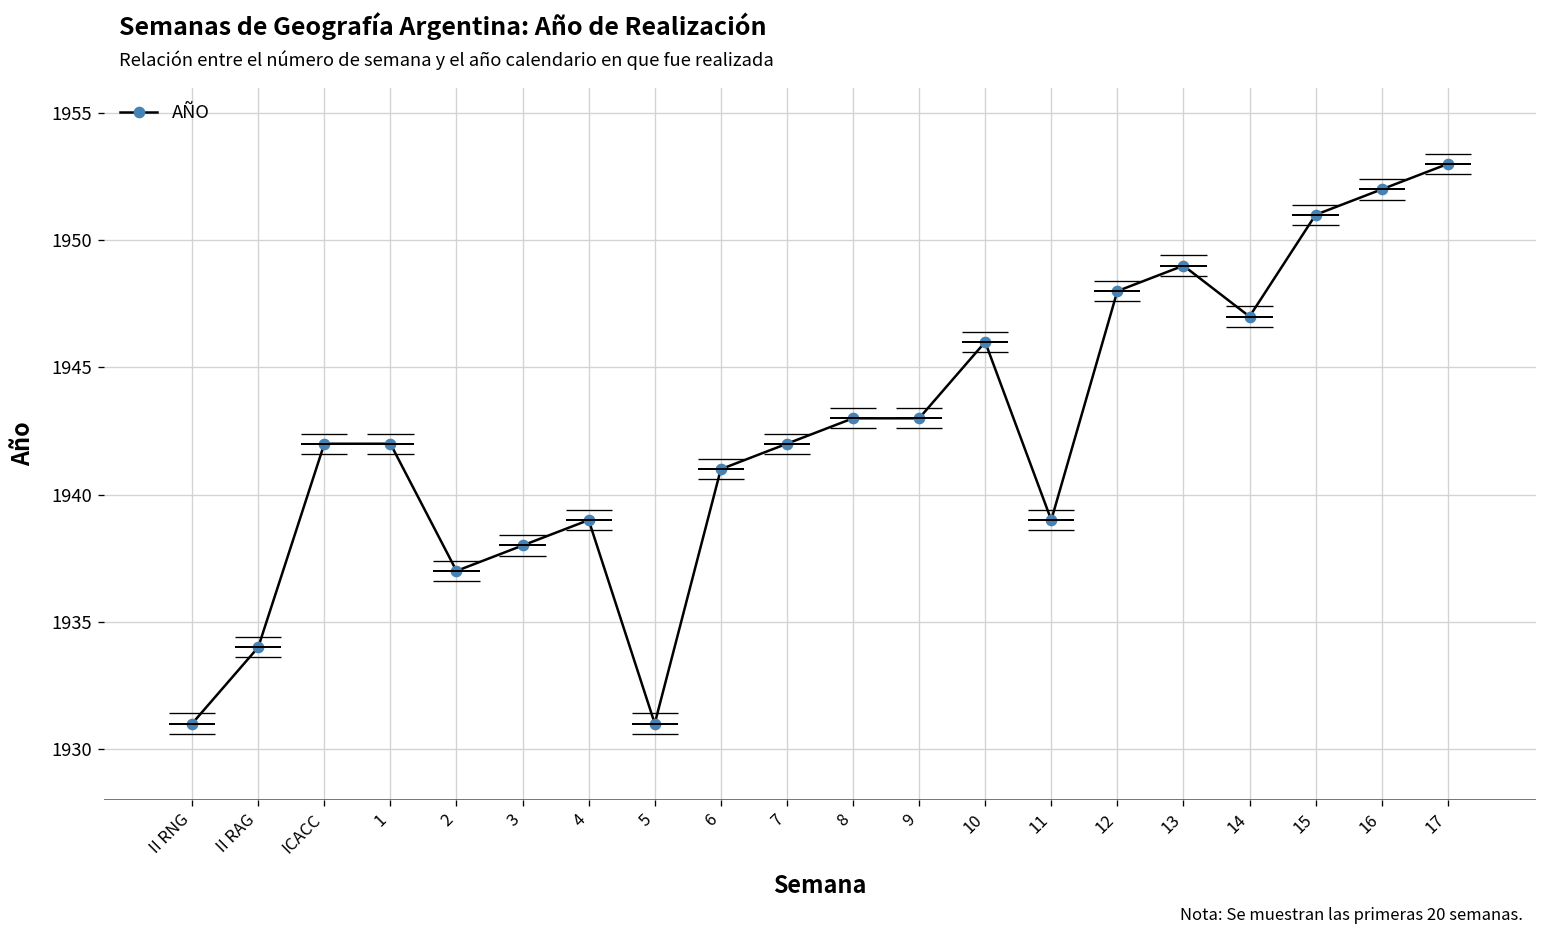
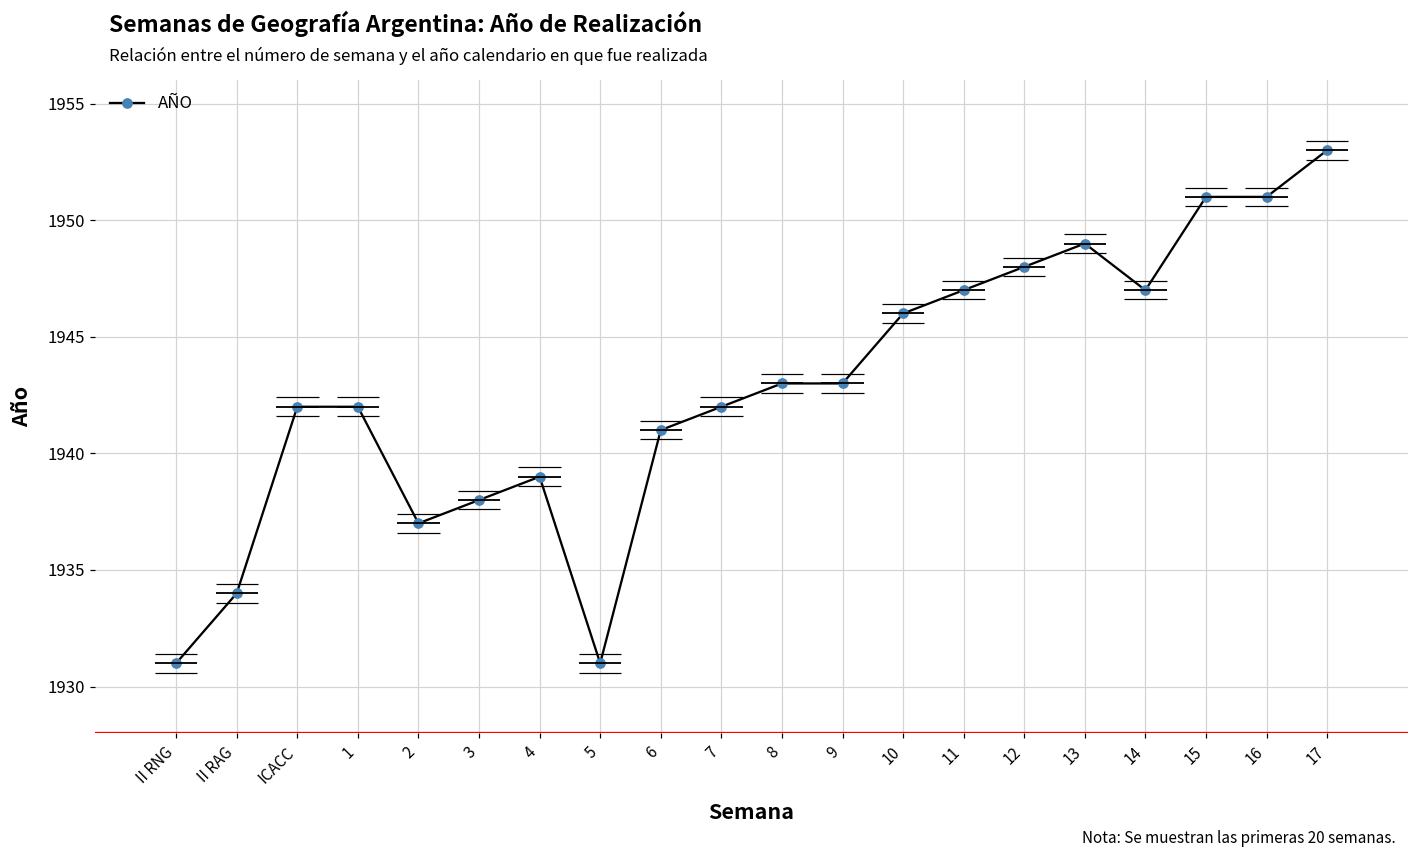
  {
    "II RNG": 1931,
    "II RAG": 1934,
    "ICACC": 1942,
    "1": 1942,
    "2": 1937,
    "3": 1938,
    "4": 1939,
    "5": 1931,
    "6": 1941,
    "7": 1942,
    "8": 1943,
    "9": 1943,
    "10": 1946,
-   "11": 1939,
+   "11": 1947,
    "12": 1948,
    "13": 1949,
    "14": 1947,
    "15": 1951,
-   "16": 1952,
+   "16": 1951,
    "17": 1953
  }
